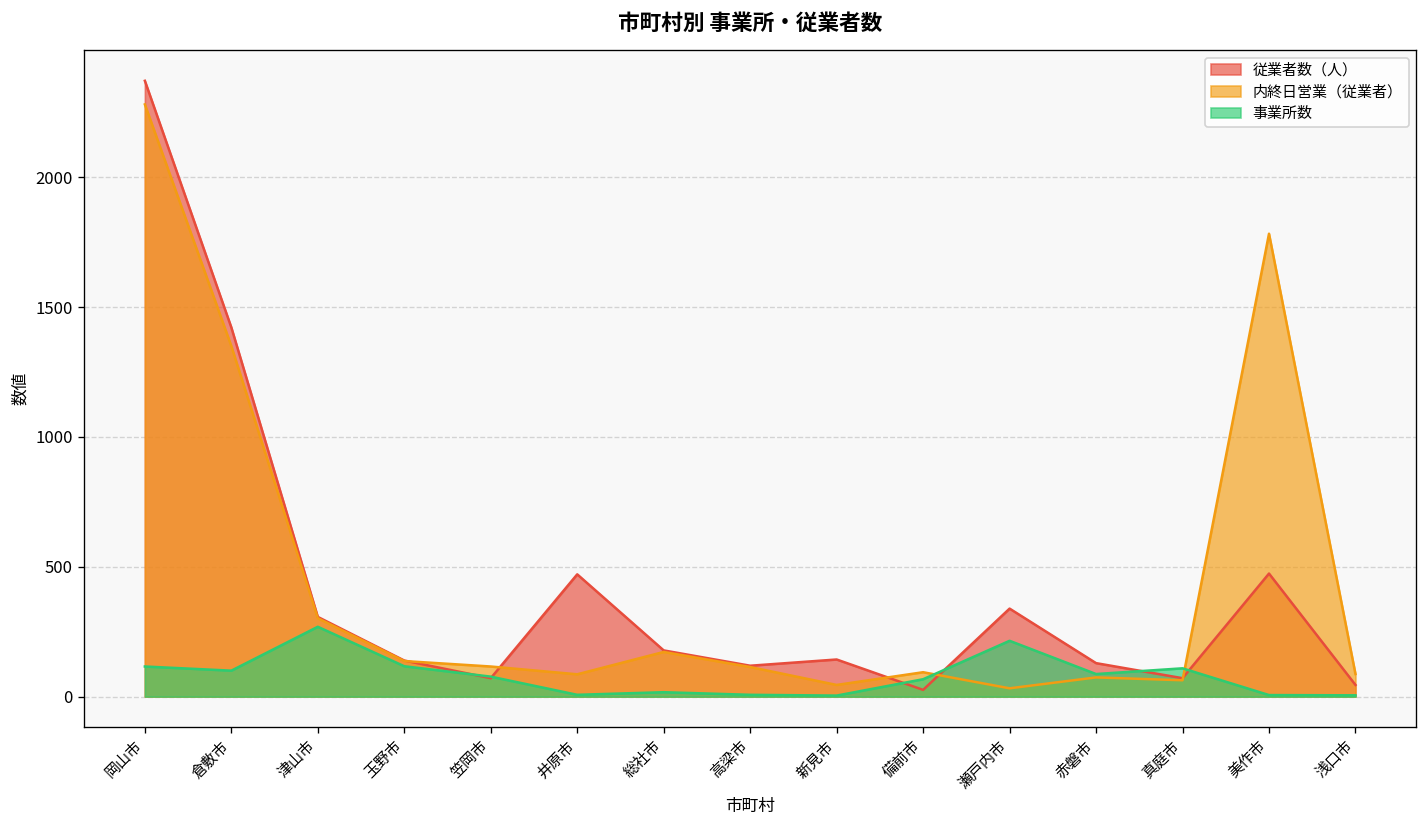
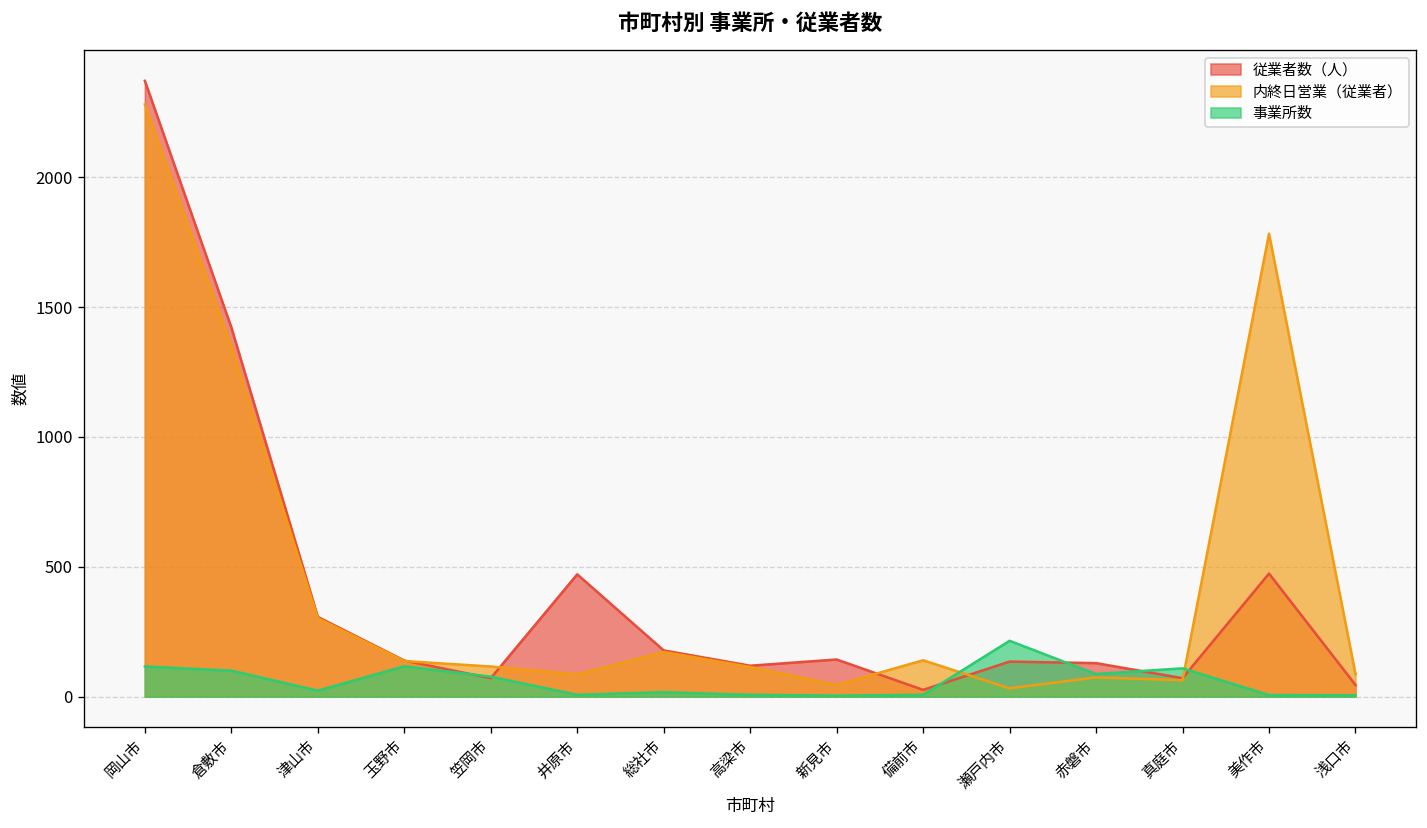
  {
    "従業者数（人）": {
      "岡山市": 2370,
      "倉敷市": 1420,
      "井原市": 470,
      "新見市": 140,
      "備前市": 30,
-     "瀬戸内市": 340,
+     "瀬戸内市": 140,
      "赤磐市": 130,
      "美作市": 470,
      "浅口市": 50
    },
    "内終日営業（従業者）": {
      "岡山市": 2280,
      "倉敷市": 1350,
      "笠岡市": 120,
      "井原市": 90,
      "新見市": 50,
-     "備前市": 90,
+     "備前市": 140,
      "瀬戸内市": 30,
      "赤磐市": 70,
      "美作市": 1780,
      "浅口市": 90
    },
    "事業所数": {
      "岡山市": 120,
      "倉敷市": 100,
-     "津山市": 270,
+     "津山市": 20,
      "玉野市": 120,
      "井原市": 10,
      "総社市": 20,
      "高梁市": 10,
      "新見市": 0,
-     "備前市": 70,
+     "備前市": 10,
      "瀬戸内市": 220,
      "赤磐市": 90,
      "真庭市": 110,
      "美作市": 10,
      "浅口市": 10
    }
  }
